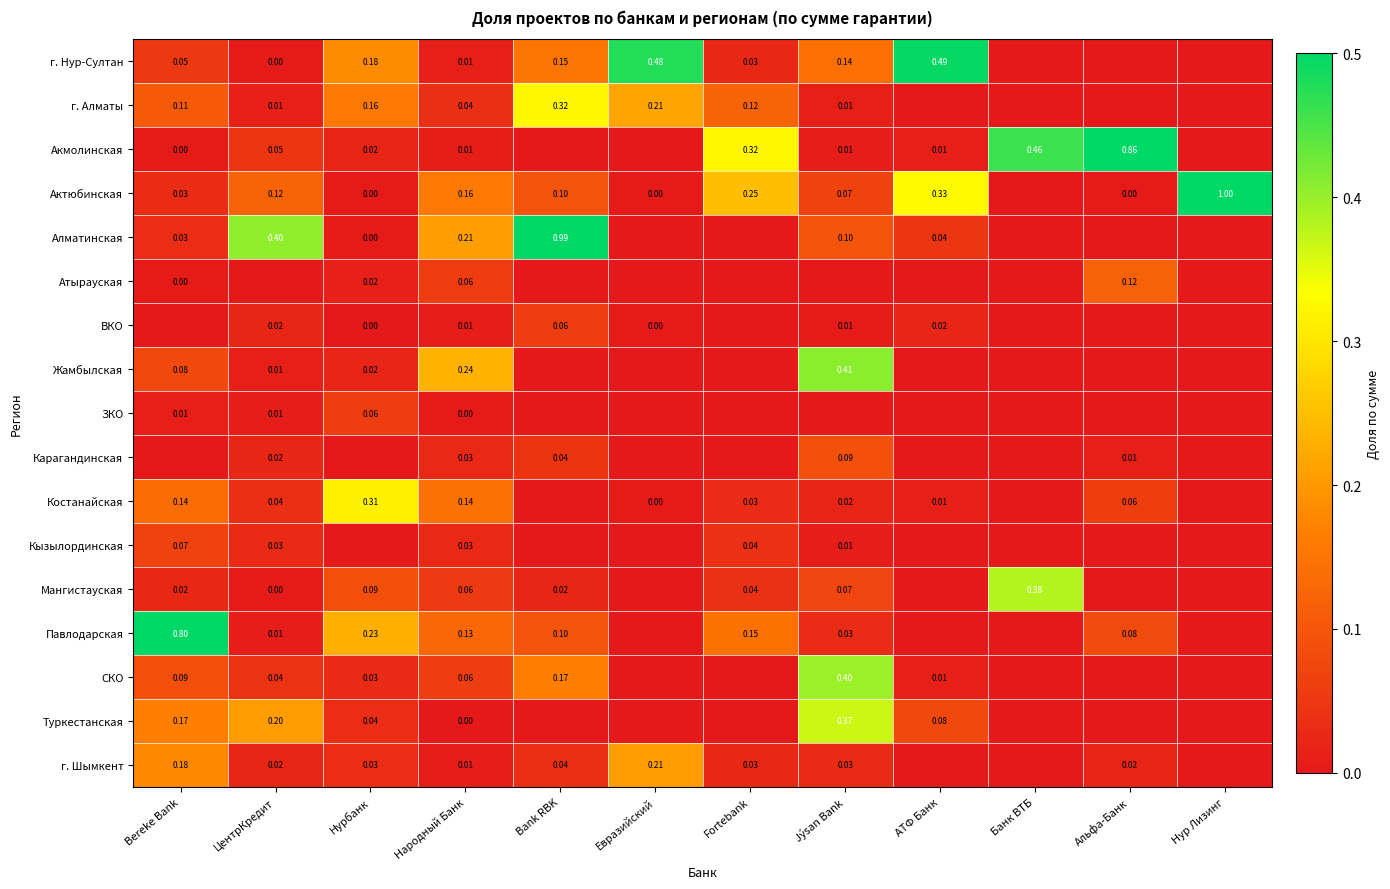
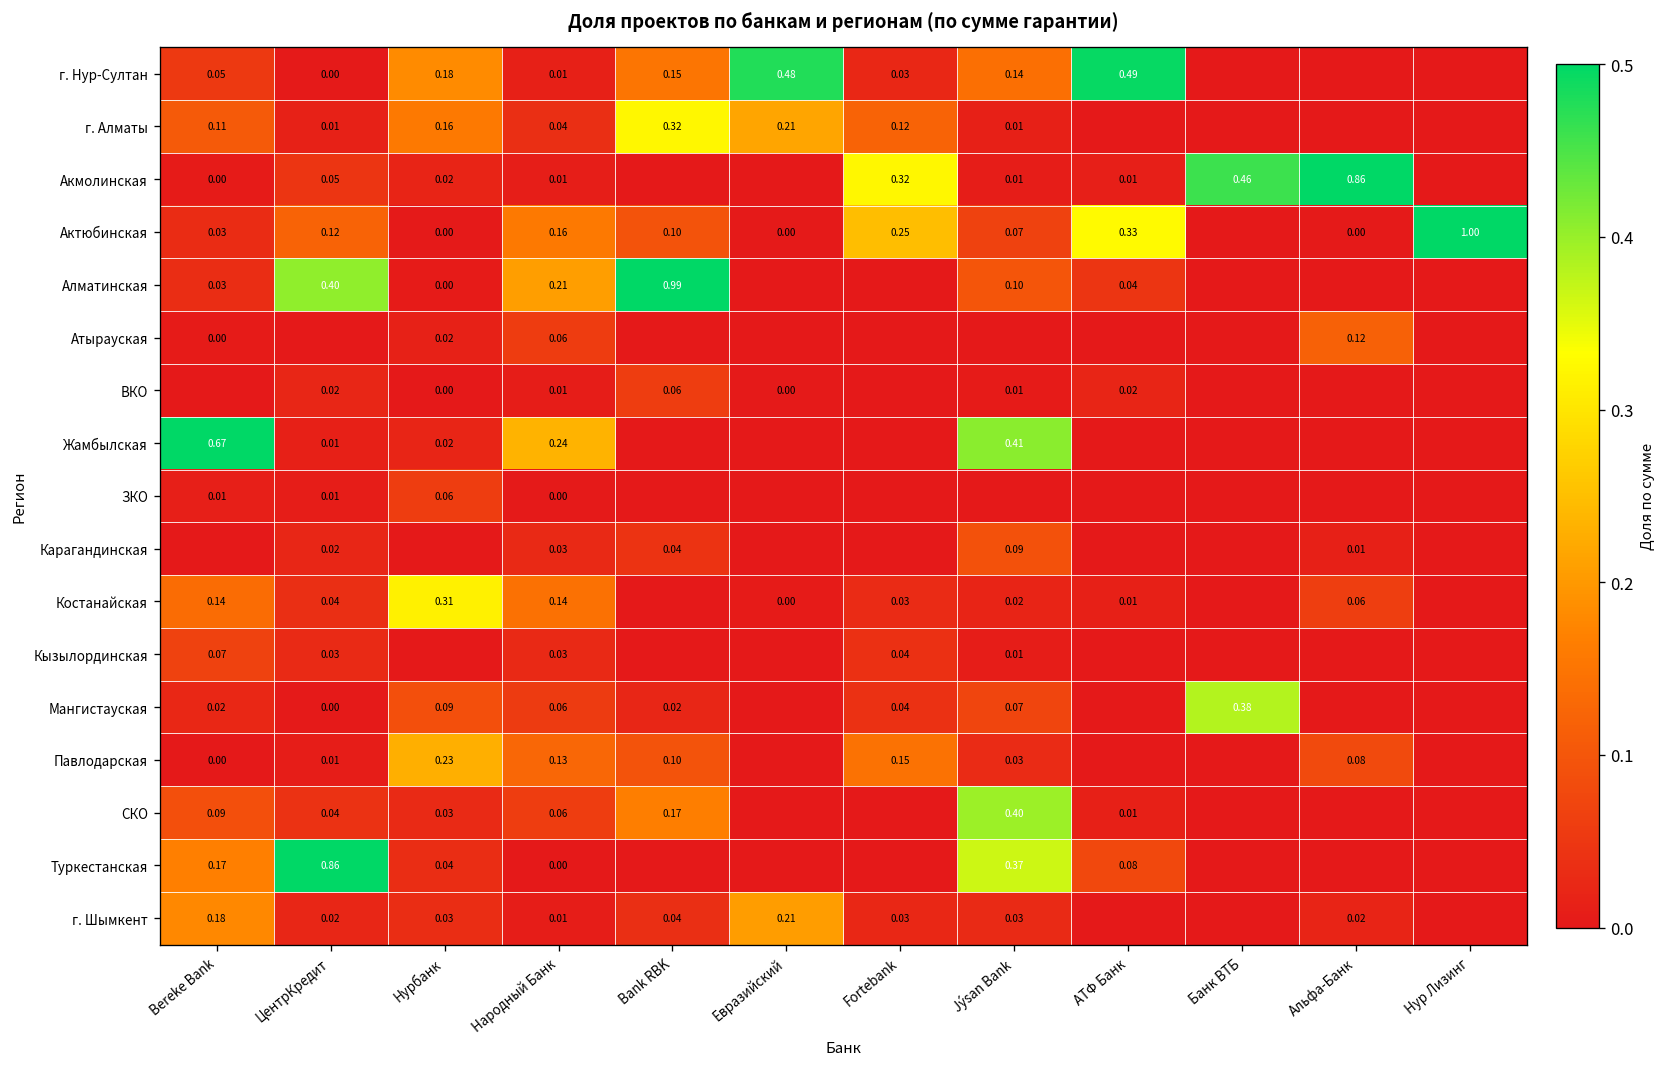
  {
    "г. Нур-Султан": {
      "Bereke Bank": 0.05,
      "ЦентрКредит": 0.00,
      "Нурбанк": 0.18,
      "Народный Банк": 0.01,
      "Bank RBK": 0.15,
      "Евразийский": 0.48,
      "Fortebank": 0.03,
      "Jýsan Bank": 0.14,
      "АТФ Банк": 0.49
    },
    "г. Алматы": {
      "Bereke Bank": 0.11,
      "ЦентрКредит": 0.01,
      "Нурбанк": 0.16,
      "Народный Банк": 0.04,
      "Bank RBK": 0.32,
      "Евразийский": 0.21,
      "Fortebank": 0.12,
      "Jýsan Bank": 0.01
    },
    "Акмолинская": {
      "Bereke Bank": 0.00,
      "ЦентрКредит": 0.05,
      "Нурбанк": 0.02,
      "Народный Банк": 0.01,
      "Fortebank": 0.32,
      "Jýsan Bank": 0.01,
      "АТФ Банк": 0.01,
      "Банк ВТБ": 0.46,
      "Альфа-Банк": 0.86
    },
    "Актюбинская": {
      "Bereke Bank": 0.03,
      "ЦентрКредит": 0.12,
      "Нурбанк": 0.00,
      "Народный Банк": 0.16,
      "Bank RBK": 0.10,
      "Евразийский": 0.00,
      "Fortebank": 0.25,
      "Jýsan Bank": 0.07,
      "АТФ Банк": 0.33,
      "Альфа-Банк": 0.00,
      "Нур Лизинг": 1.00
    },
    "Алматинская": {
      "Bereke Bank": 0.03,
      "ЦентрКредит": 0.40,
      "Нурбанк": 0.00,
      "Народный Банк": 0.21,
      "Bank RBK": 0.99,
      "Jýsan Bank": 0.10,
      "АТФ Банк": 0.04
    },
    "Атырауская": {
      "Bereke Bank": 0.00,
      "Нурбанк": 0.02,
      "Народный Банк": 0.06,
      "Альфа-Банк": 0.12
    },
    "ВКО": {
      "ЦентрКредит": 0.02,
      "Нурбанк": 0.00,
      "Народный Банк": 0.01,
      "Bank RBK": 0.06,
      "Евразийский": 0.00,
      "Jýsan Bank": 0.01,
      "АТФ Банк": 0.02
    },
    "Жамбылская": {
-     "Bereke Bank": 0.08,
+     "Bereke Bank": 0.67,
      "ЦентрКредит": 0.01,
      "Нурбанк": 0.02,
      "Народный Банк": 0.24,
      "Jýsan Bank": 0.41
    },
    "ЗКО": {
      "Bereke Bank": 0.01,
      "ЦентрКредит": 0.01,
      "Нурбанк": 0.06,
      "Народный Банк": 0.00
    },
    "Карагандинская": {
      "ЦентрКредит": 0.02,
      "Народный Банк": 0.03,
      "Bank RBK": 0.04,
      "Jýsan Bank": 0.09,
      "Альфа-Банк": 0.01
    },
    "Костанайская": {
      "Bereke Bank": 0.14,
      "ЦентрКредит": 0.04,
      "Нурбанк": 0.31,
      "Народный Банк": 0.14,
      "Евразийский": 0.00,
      "Fortebank": 0.03,
      "Jýsan Bank": 0.02,
      "АТФ Банк": 0.01,
      "Альфа-Банк": 0.06
    },
    "Кызылординская": {
      "Bereke Bank": 0.07,
      "ЦентрКредит": 0.03,
      "Народный Банк": 0.03,
      "Fortebank": 0.04,
      "Jýsan Bank": 0.01
    },
    "Мангистауская": {
      "Bereke Bank": 0.02,
      "ЦентрКредит": 0.00,
      "Нурбанк": 0.09,
      "Народный Банк": 0.06,
      "Bank RBK": 0.02,
      "Fortebank": 0.04,
      "Jýsan Bank": 0.07,
      "Банк ВТБ": 0.38
    },
    "Павлодарская": {
-     "Bereke Bank": 0.80,
+     "Bereke Bank": 0.00,
      "ЦентрКредит": 0.01,
      "Нурбанк": 0.23,
      "Народный Банк": 0.13,
      "Bank RBK": 0.10,
      "Fortebank": 0.15,
      "Jýsan Bank": 0.03,
      "Альфа-Банк": 0.08
    },
    "СКО": {
      "Bereke Bank": 0.09,
      "ЦентрКредит": 0.04,
      "Нурбанк": 0.03,
      "Народный Банк": 0.06,
      "Bank RBK": 0.17,
      "Jýsan Bank": 0.40,
      "АТФ Банк": 0.01
    },
    "Туркестанская": {
      "Bereke Bank": 0.17,
-     "ЦентрКредит": 0.20,
+     "ЦентрКредит": 0.86,
      "Нурбанк": 0.04,
      "Народный Банк": 0.00,
      "Jýsan Bank": 0.37,
      "АТФ Банк": 0.08
    },
    "г. Шымкент": {
      "Bereke Bank": 0.18,
      "ЦентрКредит": 0.02,
      "Нурбанк": 0.03,
      "Народный Банк": 0.01,
      "Bank RBK": 0.04,
      "Евразийский": 0.21,
      "Fortebank": 0.03,
      "Jýsan Bank": 0.03,
      "Альфа-Банк": 0.02
    }
  }
